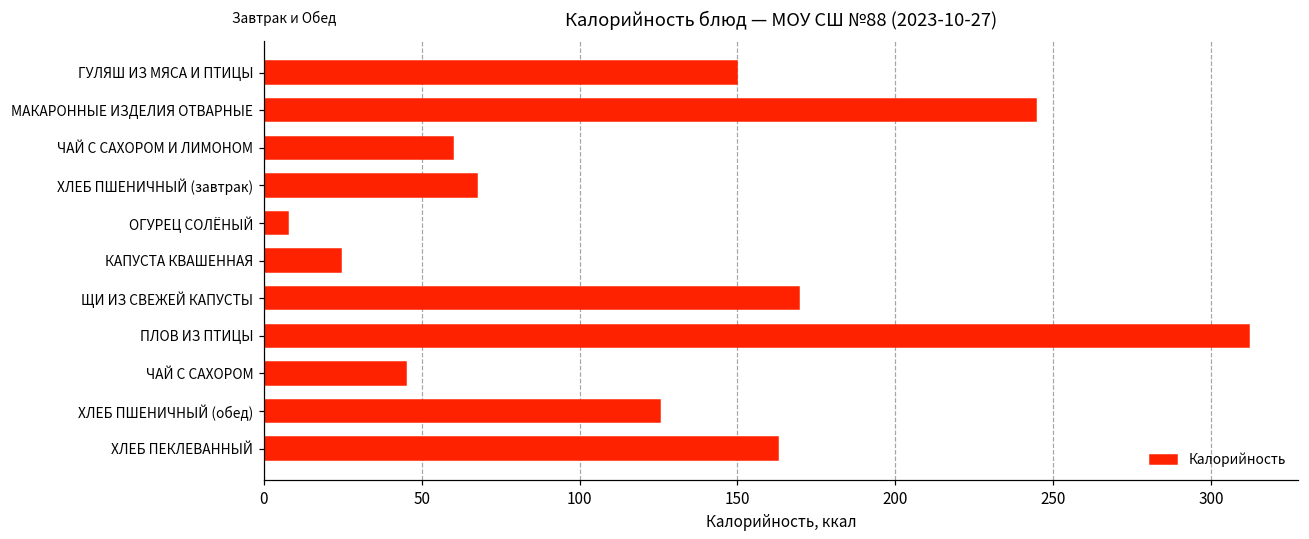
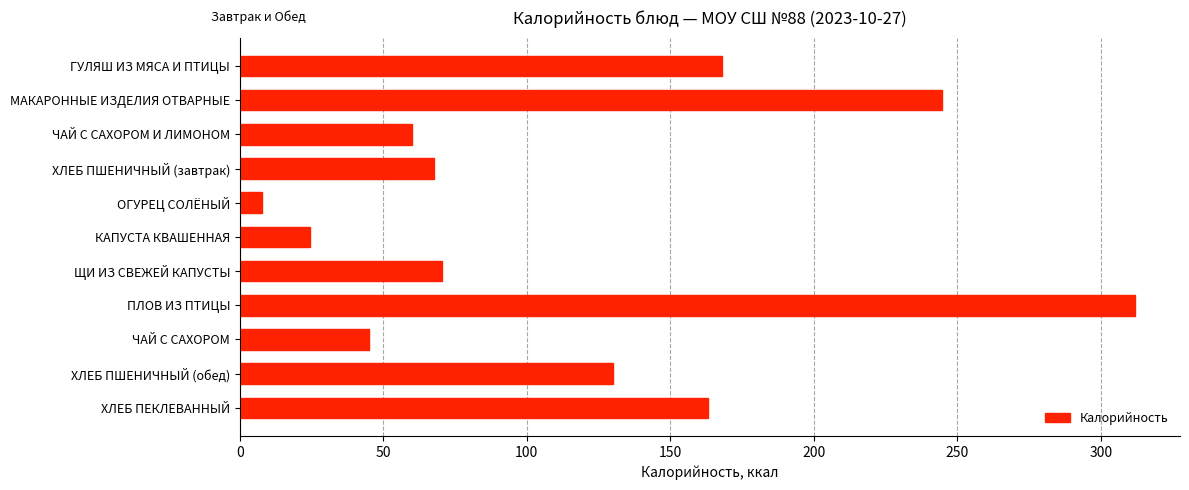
  {
-   "ГУЛЯШ ИЗ МЯСА И ПТИЦЫ": 150,
+   "ГУЛЯШ ИЗ МЯСА И ПТИЦЫ": 168,
    "МАКАРОННЫЕ ИЗДЕЛИЯ ОТВАРНЫЕ": 245,
    "ЧАЙ С САХОРОМ И ЛИМОНОМ": 60,
    "ХЛЕБ ПШЕНИЧНЫЙ (завтрак)": 68,
    "ОГУРЕЦ СОЛЁНЫЙ": 8,
    "КАПУСТА КВАШЕННАЯ": 24,
-   "ЩИ ИЗ СВЕЖЕЙ КАПУСТЫ": 169,
+   "ЩИ ИЗ СВЕЖЕЙ КАПУСТЫ": 70,
    "ПЛОВ ИЗ ПТИЦЫ": 312,
    "ЧАЙ С САХОРОМ": 45,
-   "ХЛЕБ ПШЕНИЧНЫЙ (обед)": 125,
+   "ХЛЕБ ПШЕНИЧНЫЙ (обед)": 130,
    "ХЛЕБ ПЕКЛЕВАННЫЙ": 163
  }
